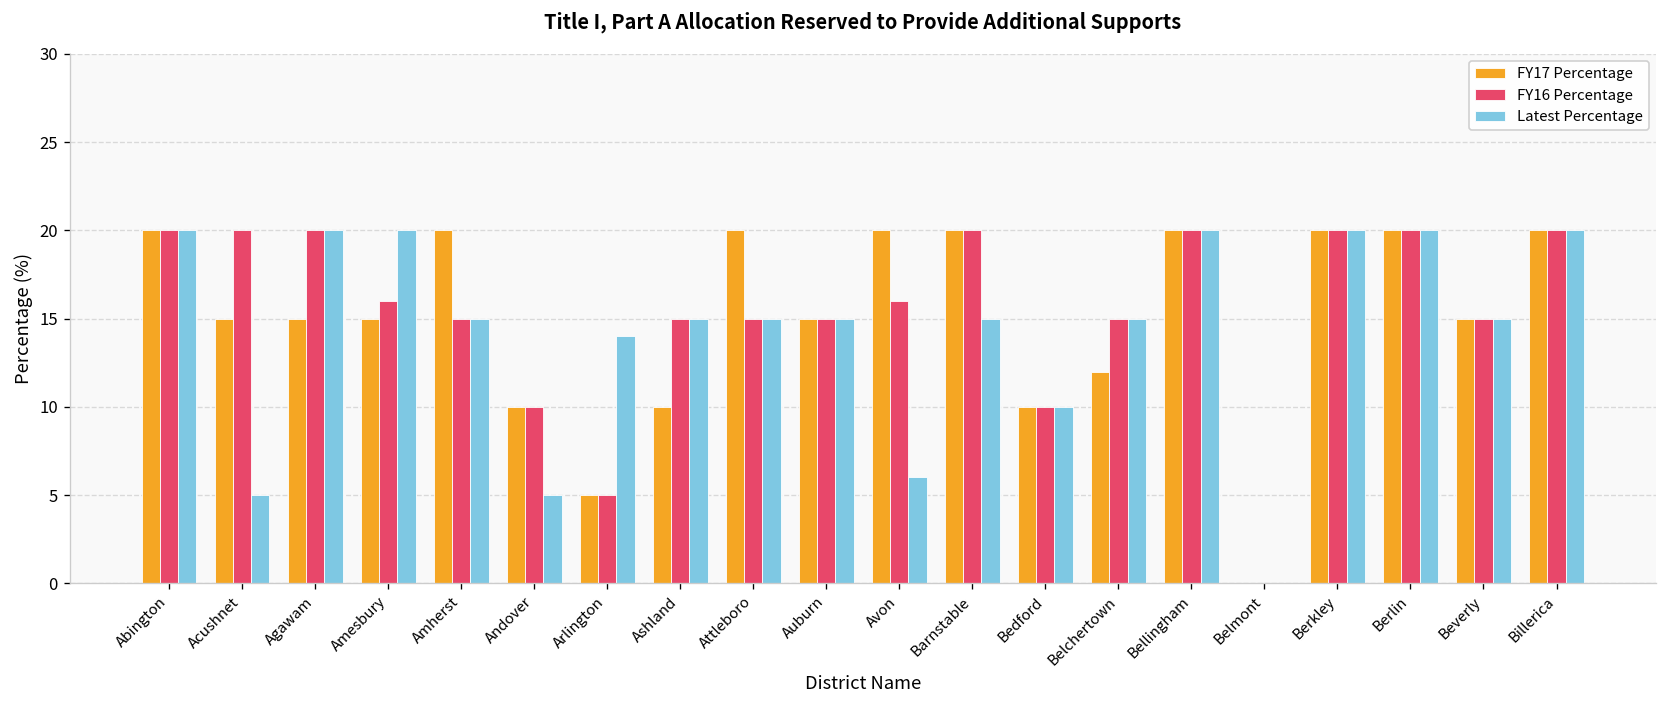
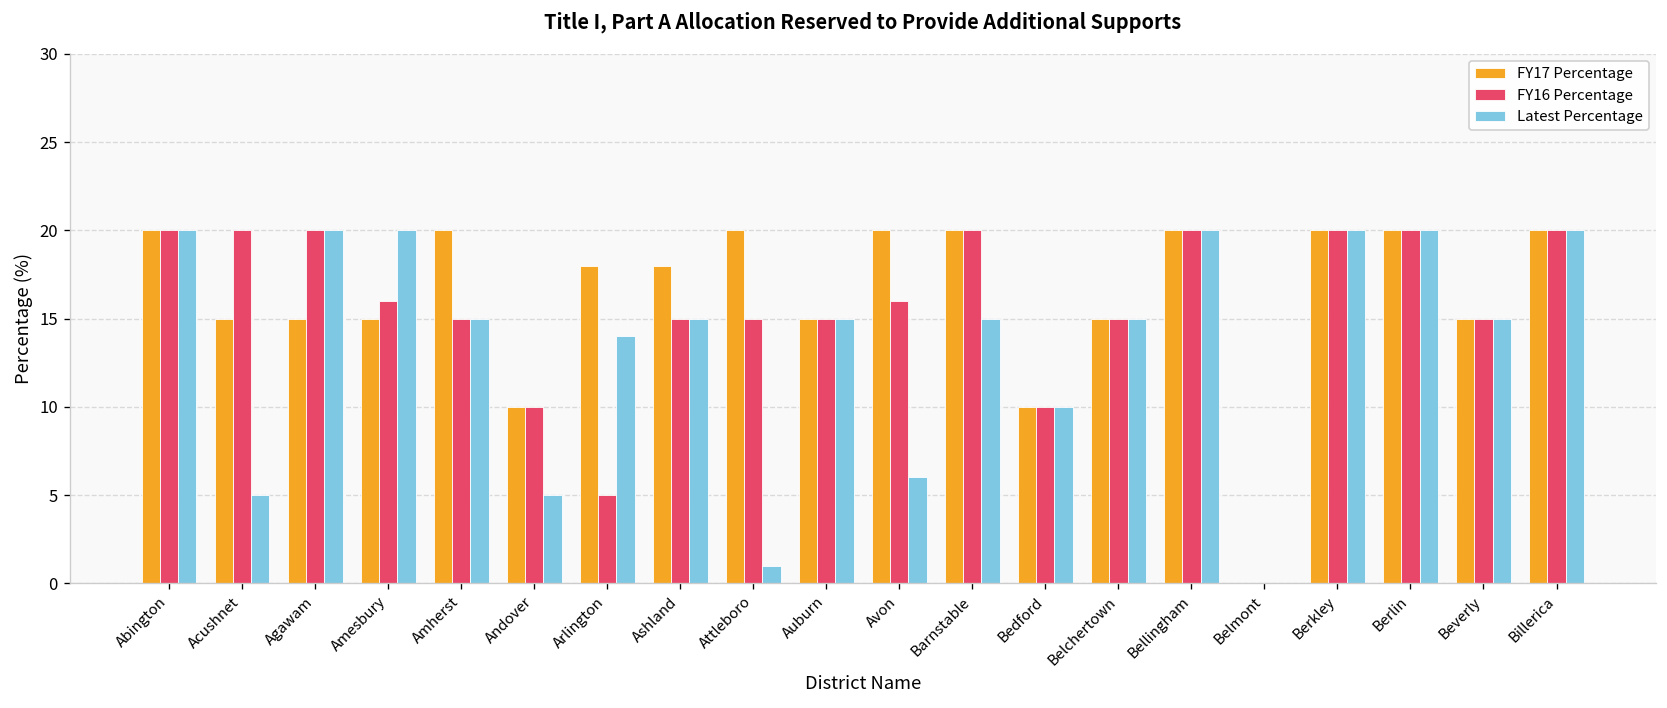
  {
    "FY17 Percentage": {
      "Abington": 20,
      "Acushnet": 15,
      "Agawam": 15,
      "Amesbury": 15,
      "Amherst": 20,
      "Andover": 10,
-     "Arlington": 5,
-     "Ashland": 10,
+     "Arlington": 18,
+     "Ashland": 18,
      "Attleboro": 20,
      "Auburn": 15,
      "Avon": 20,
      "Barnstable": 20,
      "Bedford": 10,
-     "Belchertown": 12,
+     "Belchertown": 15,
      "Bellingham": 20,
      "Belmont": 0,
      "Berkley": 20,
      "Berlin": 20,
      "Beverly": 15,
      "Billerica": 20
    },
    "FY16 Percentage": {
      "Abington": 20,
      "Acushnet": 20,
      "Agawam": 20,
      "Amesbury": 16,
      "Amherst": 15,
      "Andover": 10,
      "Arlington": 5,
      "Ashland": 15,
      "Attleboro": 15,
      "Auburn": 15,
      "Avon": 16,
      "Barnstable": 20,
      "Bedford": 10,
      "Belchertown": 15,
      "Bellingham": 20,
      "Belmont": 0,
      "Berkley": 20,
      "Berlin": 20,
      "Beverly": 15,
      "Billerica": 20
    },
    "Latest Percentage": {
      "Abington": 20,
      "Acushnet": 5,
      "Agawam": 20,
      "Amesbury": 20,
      "Amherst": 15,
      "Andover": 5,
      "Arlington": 14,
      "Ashland": 15,
-     "Attleboro": 15,
+     "Attleboro": 1,
      "Auburn": 15,
      "Avon": 6,
      "Barnstable": 15,
      "Bedford": 10,
      "Belchertown": 15,
      "Bellingham": 20,
      "Belmont": 0,
      "Berkley": 20,
      "Berlin": 20,
      "Beverly": 15,
      "Billerica": 20
    }
  }
